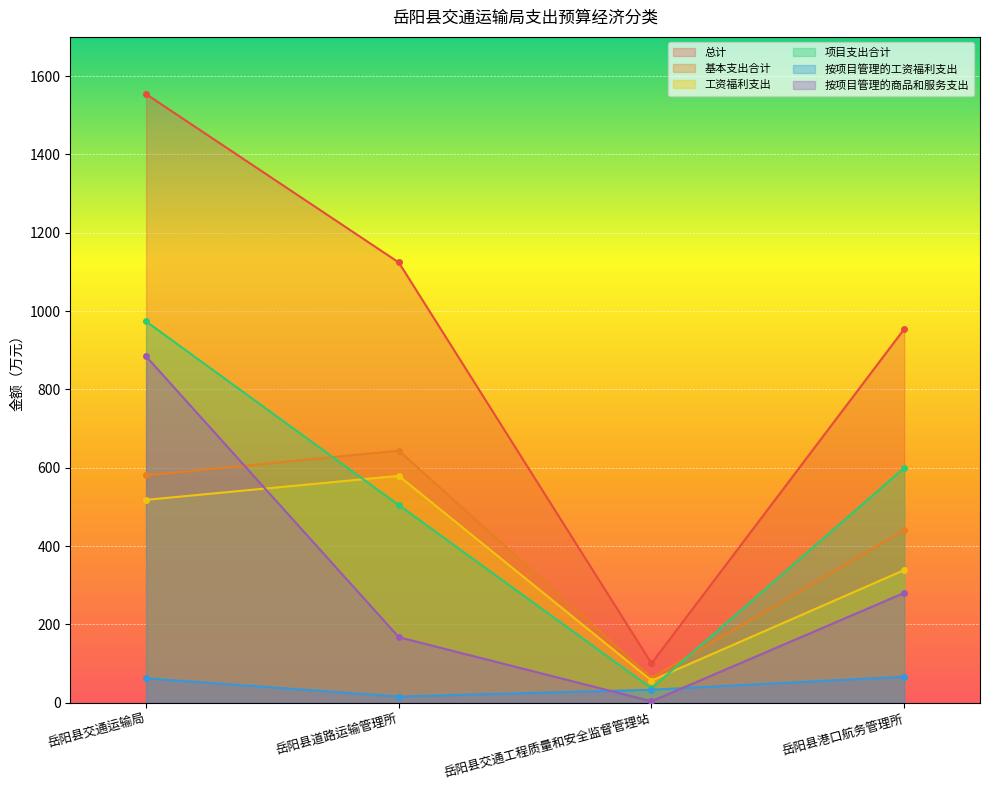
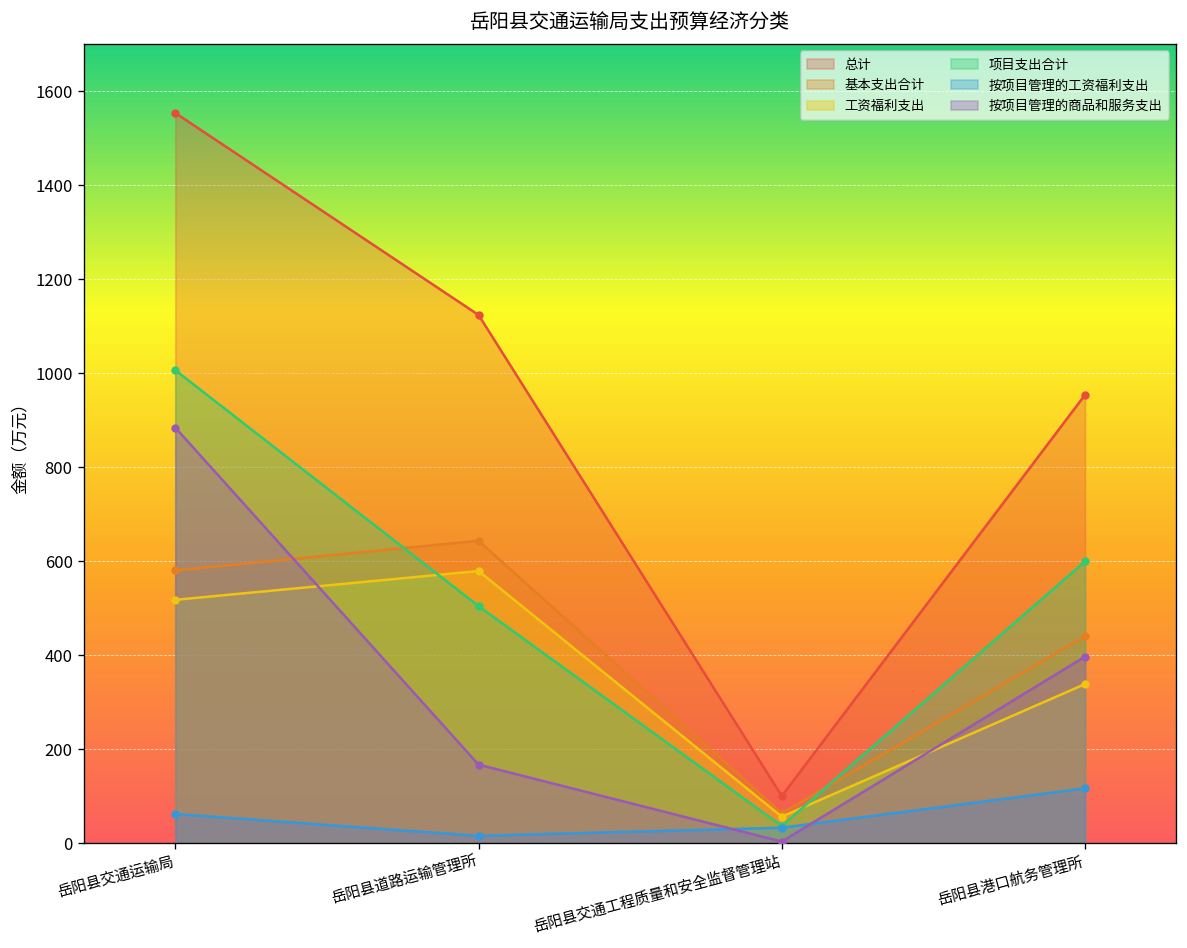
  {
    "项目支出合计": {
-     "岳阳县交通运输局": 970,
+     "岳阳县交通运输局": 1010,
      "岳阳县道路运输管理所": 500,
      "岳阳县港口航务管理所": 600
    },
    "按项目管理的工资福利支出": {
      "岳阳县交通运输局": 60,
      "岳阳县道路运输管理所": 20,
-     "岳阳县港口航务管理所": 70
+     "岳阳县港口航务管理所": 120
    },
    "按项目管理的商品和服务支出": {
      "岳阳县交通运输局": 880,
      "岳阳县道路运输管理所": 170,
      "岳阳县交通工程质量和安全监督管理站": 0,
-     "岳阳县港口航务管理所": 280
+     "岳阳县港口航务管理所": 400
    }
  }
